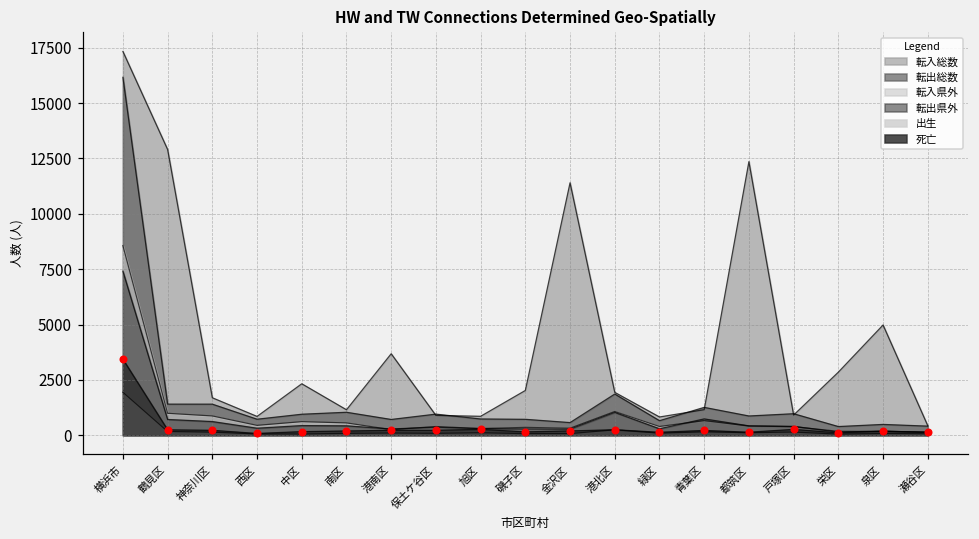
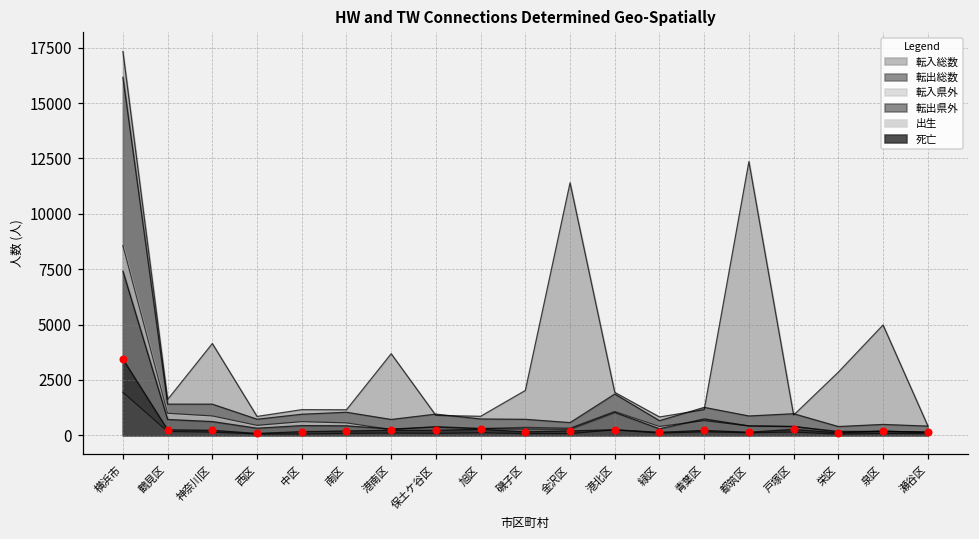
  {
    "転入総数": {
      "横浜市": 17300,
-     "鶴見区": 12900,
-     "神奈川区": 1700,
-     "中区": 2300,
+     "鶴見区": 1600,
+     "神奈川区": 4100,
+     "中区": 1200,
      "港南区": 3700,
      "磯子区": 2000,
      "金沢区": 11400,
      "緑区": 800,
      "都筑区": 12400,
      "栄区": 2900,
      "泉区": 5000
    }
  }
